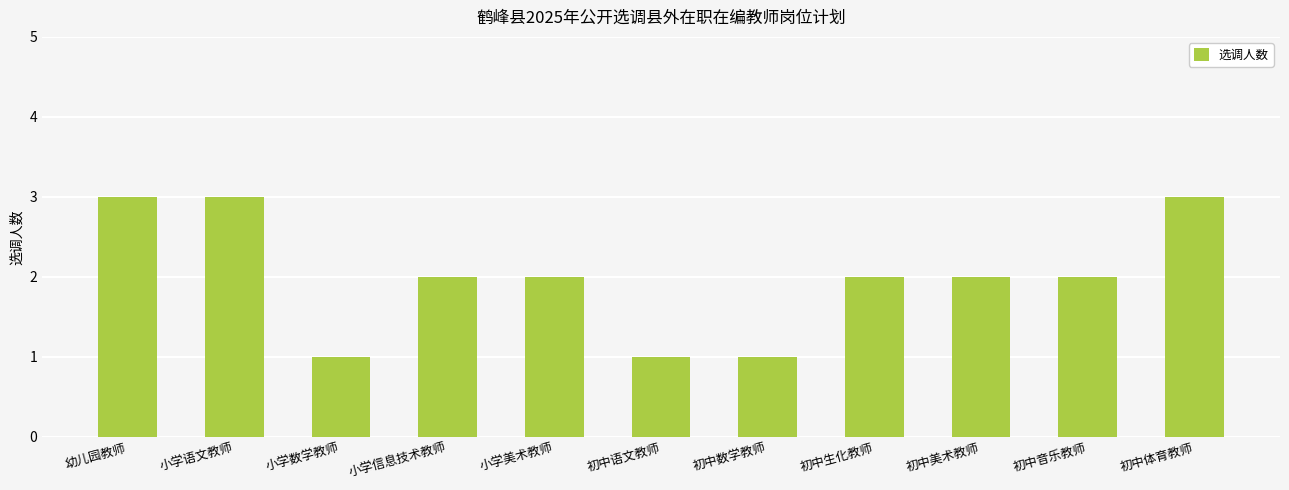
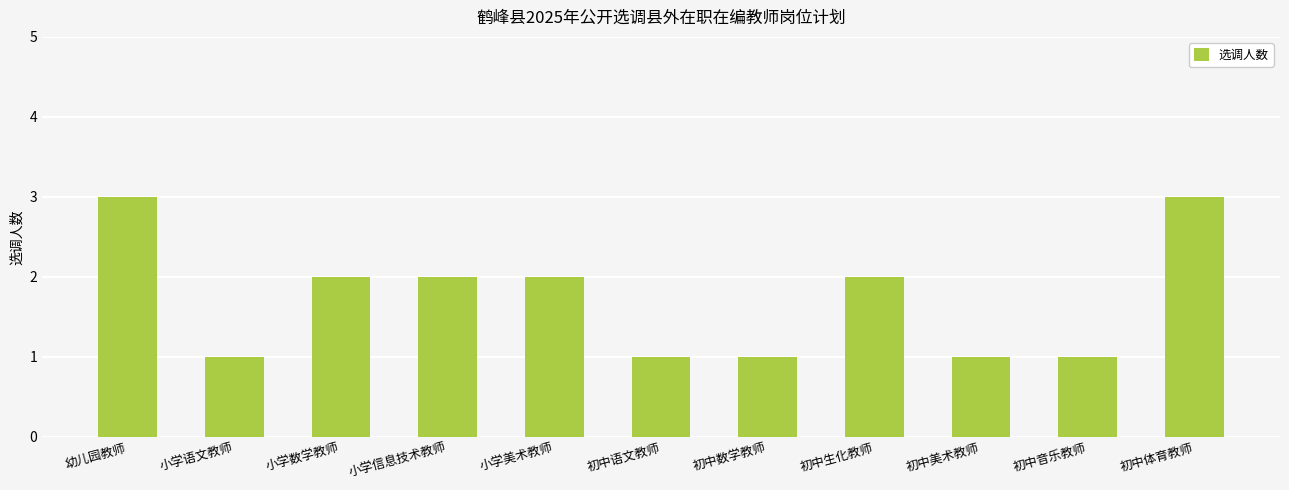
  {
    "幼儿园教师": 3,
-   "小学语文教师": 3,
-   "小学数学教师": 1,
+   "小学语文教师": 1,
+   "小学数学教师": 2,
    "小学信息技术教师": 2,
    "小学美术教师": 2,
    "初中语文教师": 1,
    "初中数学教师": 1,
    "初中生化教师": 2,
-   "初中美术教师": 2,
-   "初中音乐教师": 2,
+   "初中美术教师": 1,
+   "初中音乐教师": 1,
    "初中体育教师": 3
  }
